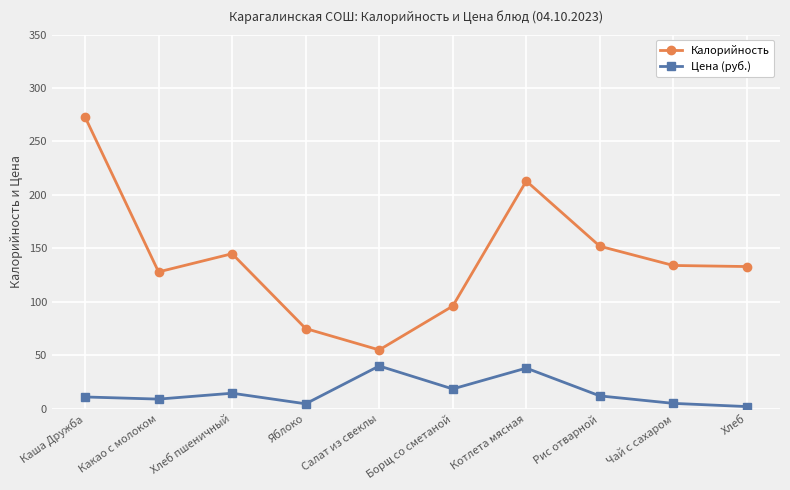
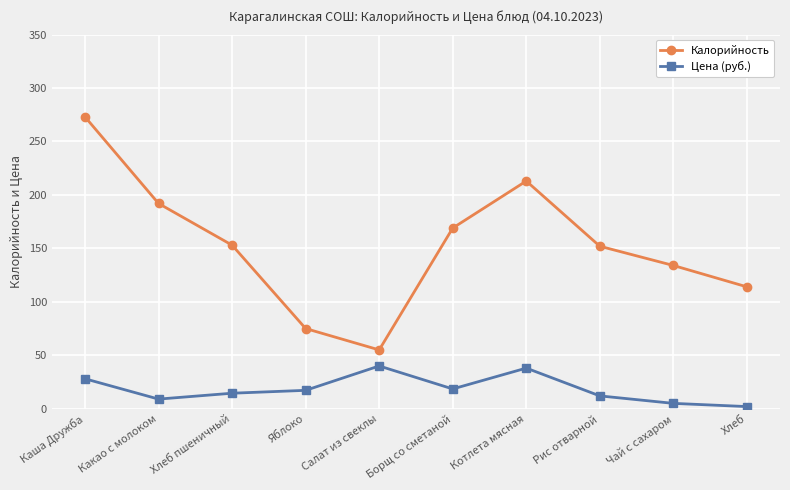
  {
    "Калорийность": {
      "Каша Дружба": 273,
-     "Какао с молоком": 128,
-     "Хлеб пшеничный": 145,
+     "Какао с молоком": 192,
+     "Хлеб пшеничный": 153,
      "Яблоко": 75,
      "Салат из свеклы": 55,
-     "Борщ со сметаной": 96,
+     "Борщ со сметаной": 169,
      "Котлета мясная": 213,
      "Рис отварной": 152,
      "Чай с сахаром": 134,
-     "Хлеб": 133
+     "Хлеб": 114
    },
    "Цена (руб.)": {
-     "Каша Дружба": 11,
+     "Каша Дружба": 28,
      "Какао с молоком": 9,
      "Хлеб пшеничный": 15,
-     "Яблоко": 5,
+     "Яблоко": 17,
      "Салат из свеклы": 40,
      "Борщ со сметаной": 19,
      "Котлета мясная": 38,
      "Рис отварной": 12,
      "Чай с сахаром": 5,
      "Хлеб": 2
    }
  }
